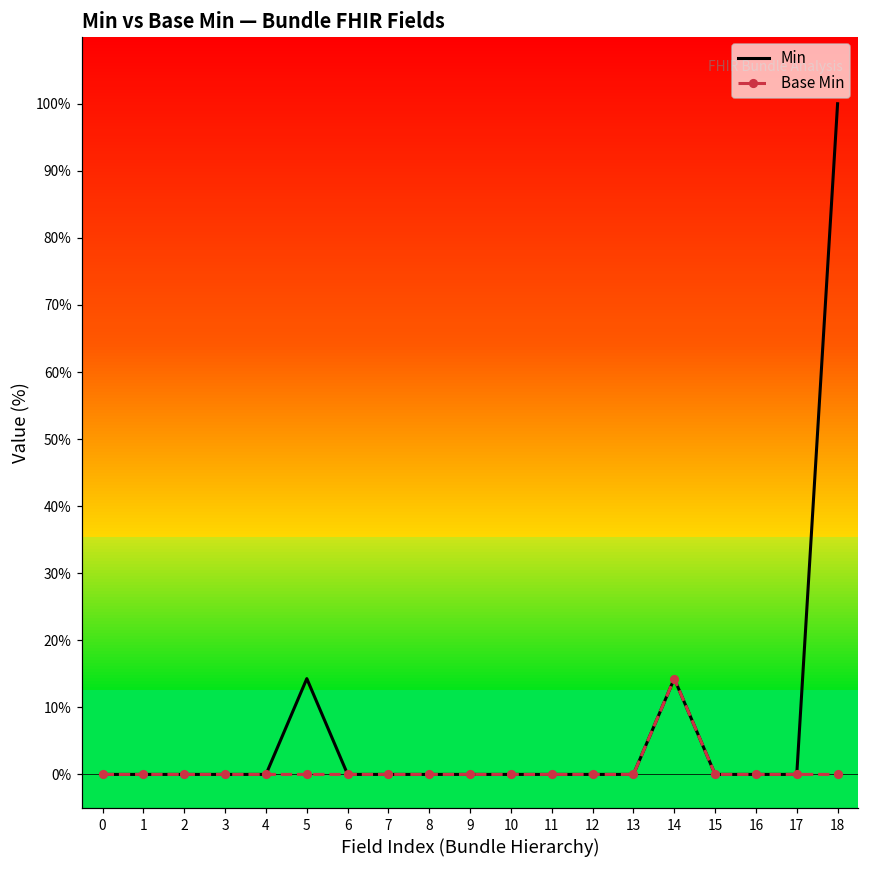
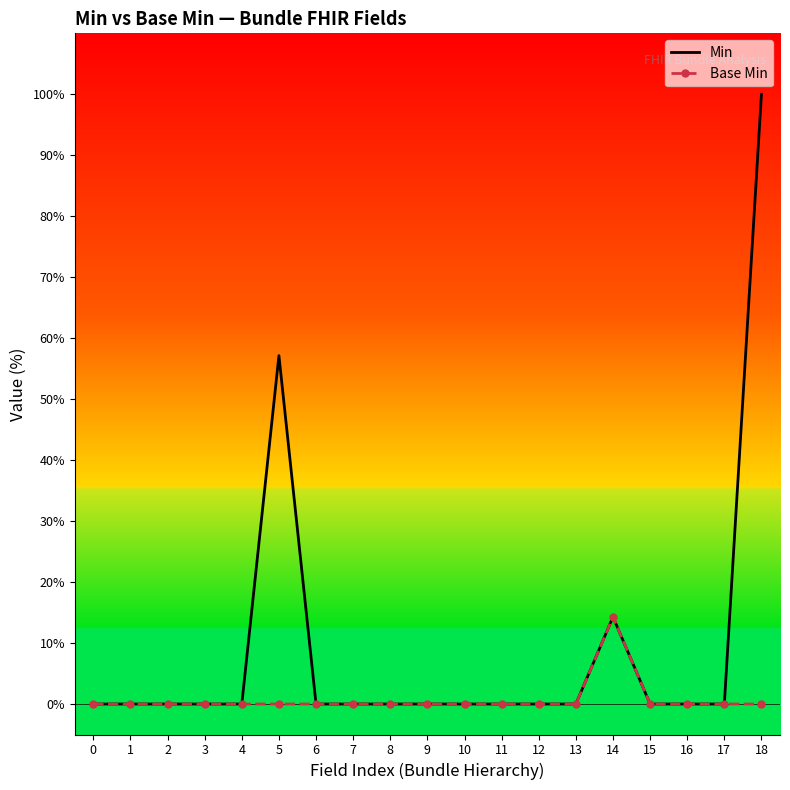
  {
    "Min": {
-     "5": "14%",
+     "5": "57%",
      "18": "100%"
    },
    "Base Min": {
      "5": "0%",
      "18": "0%"
    }
  }
